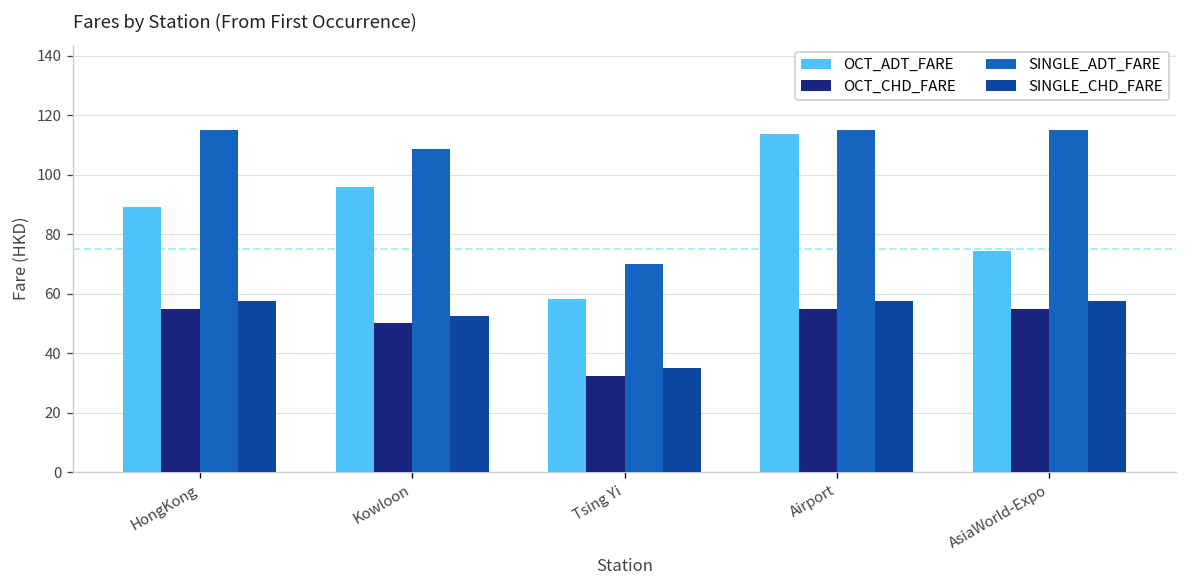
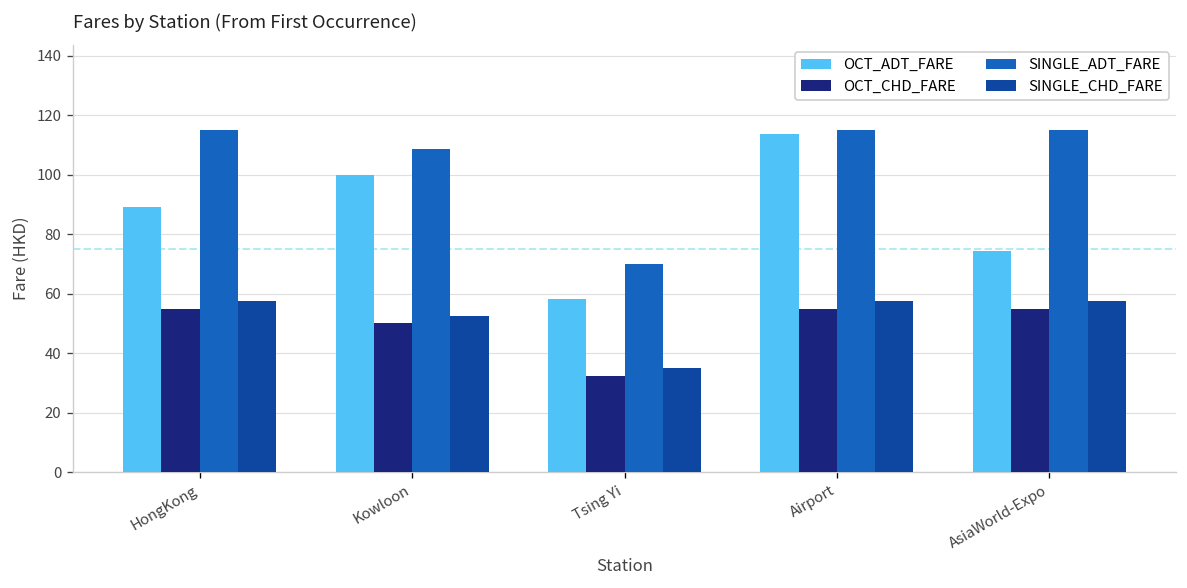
  {
    "OCT_ADT_FARE": {
      "HongKong": 89,
-     "Kowloon": 96,
+     "Kowloon": 100,
      "Tsing Yi": 58,
      "Airport": 114,
      "AsiaWorld-Expo": 74
    }
  }
